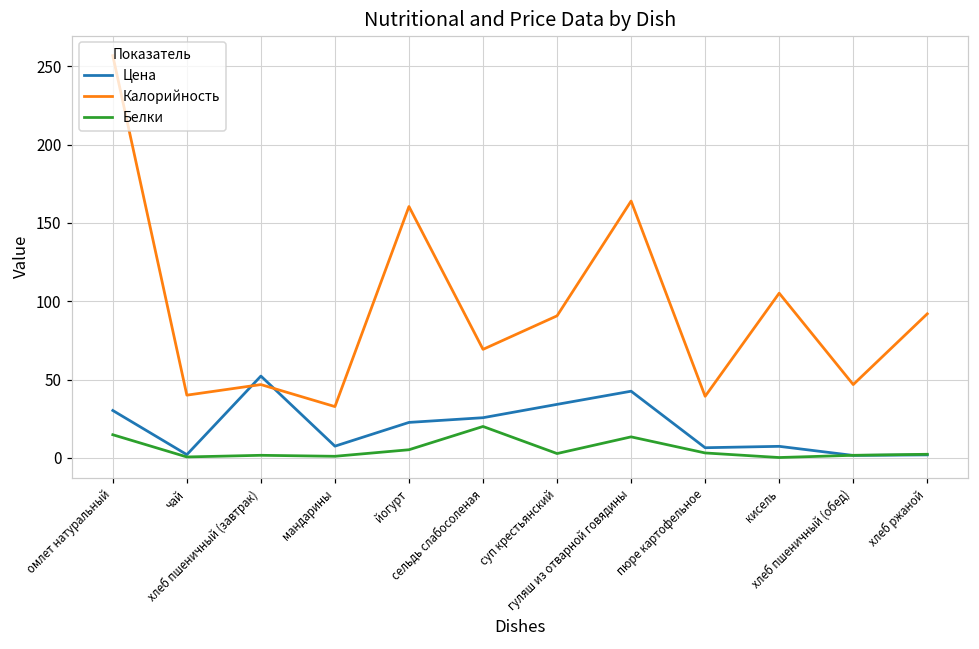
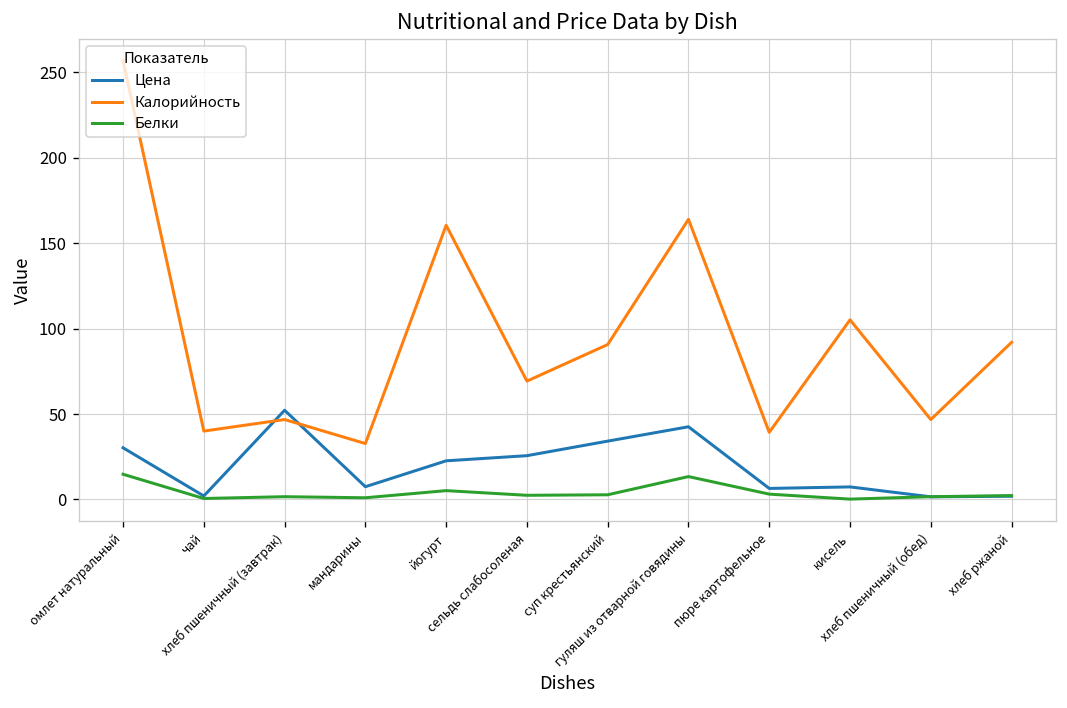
  {
    "Цена": {
      "омлет натуральный": 30,
      "хлеб пшеничный (завтрак)": 52,
      "мандарины": 7,
      "йогурт": 23,
      "сельдь слабосоленая": 26,
      "суп крестьянский": 34,
      "гуляш из отварной говядины": 43,
      "пюре картофельное": 6,
      "кисель": 7
    },
    "Калорийность": {
      "чай": 40,
      "хлеб пшеничный (завтрак)": 47,
      "мандарины": 33,
      "йогурт": 161,
      "сельдь слабосоленая": 69,
      "суп крестьянский": 91,
      "гуляш из отварной говядины": 164,
      "пюре картофельное": 39,
      "кисель": 105,
      "хлеб пшеничный (обед)": 47,
      "хлеб ржаной": 92
    },
    "Белки": {
      "омлет натуральный": 15,
      "хлеб пшеничный (завтрак)": 2,
      "мандарины": 1,
      "йогурт": 5,
-     "сельдь слабосоленая": 20,
+     "сельдь слабосоленая": 2,
      "суп крестьянский": 3,
      "гуляш из отварной говядины": 13,
      "пюре картофельное": 3,
      "кисель": 0
    }
  }
